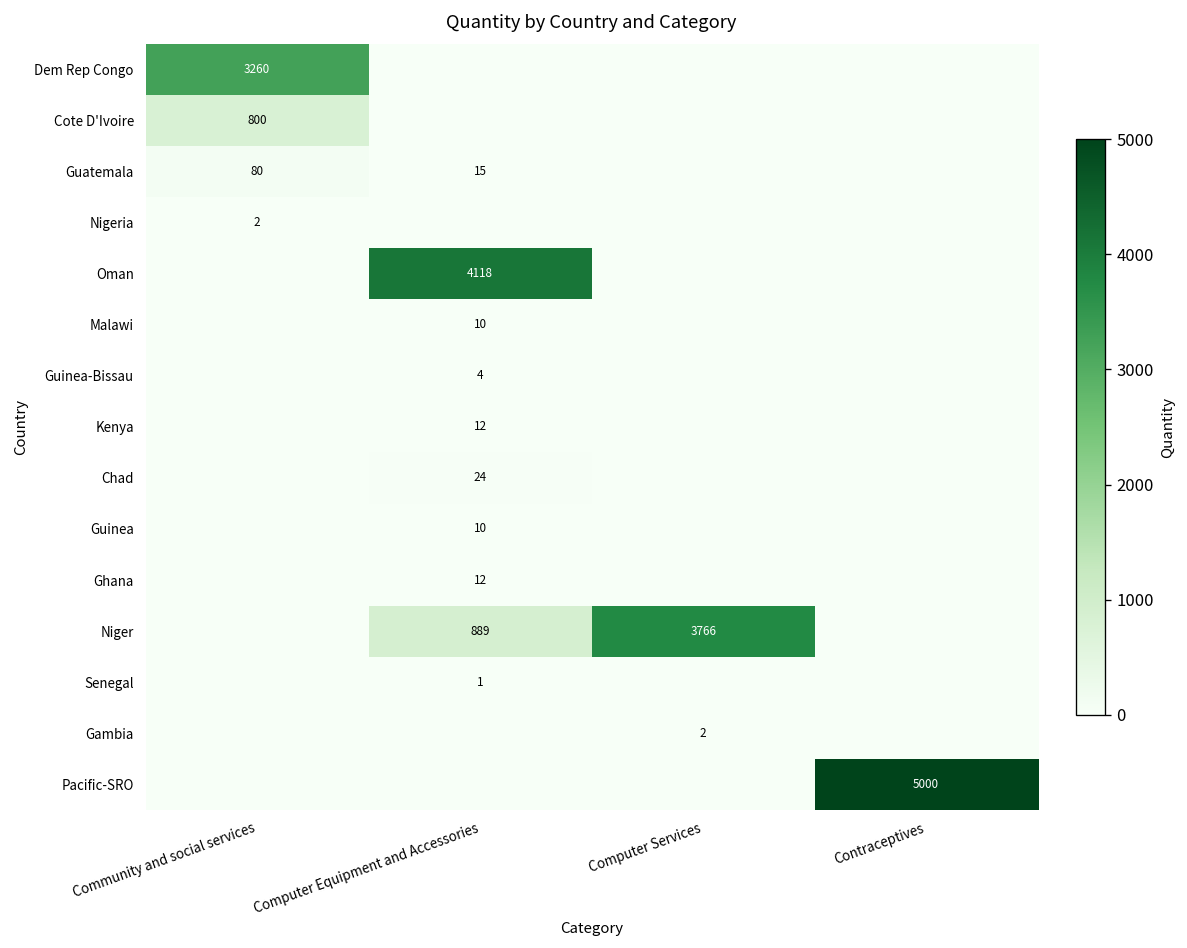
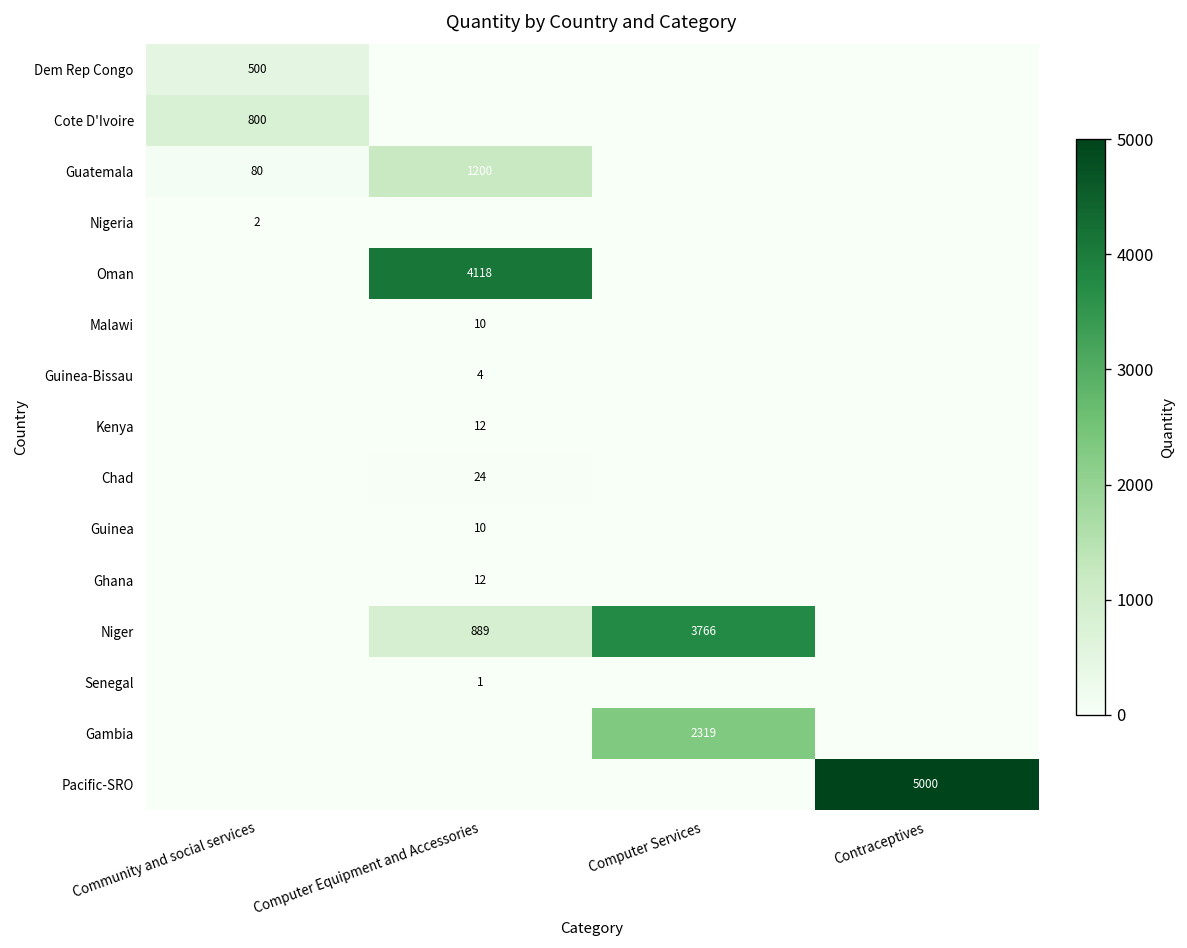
  {
    "Dem Rep Congo": {
-     "Community and social services": 3260
+     "Community and social services": 500
    },
    "Cote D'Ivoire": {
      "Community and social services": 800
    },
    "Guatemala": {
      "Community and social services": 80,
-     "Computer Equipment and Accessories": 15
+     "Computer Equipment and Accessories": 1200
    },
    "Nigeria": {
      "Community and social services": 2
    },
    "Oman": {
      "Computer Equipment and Accessories": 4118
    },
    "Malawi": {
      "Computer Equipment and Accessories": 10
    },
    "Guinea-Bissau": {
      "Computer Equipment and Accessories": 4
    },
    "Kenya": {
      "Computer Equipment and Accessories": 12
    },
    "Chad": {
      "Computer Equipment and Accessories": 24
    },
    "Guinea": {
      "Computer Equipment and Accessories": 10
    },
    "Ghana": {
      "Computer Equipment and Accessories": 12
    },
    "Niger": {
      "Computer Equipment and Accessories": 889,
      "Computer Services": 3766
    },
    "Senegal": {
      "Computer Equipment and Accessories": 1
    },
    "Gambia": {
-     "Computer Services": 2
+     "Computer Services": 2319
    },
    "Pacific-SRO": {
      "Contraceptives": 5000
    }
  }
